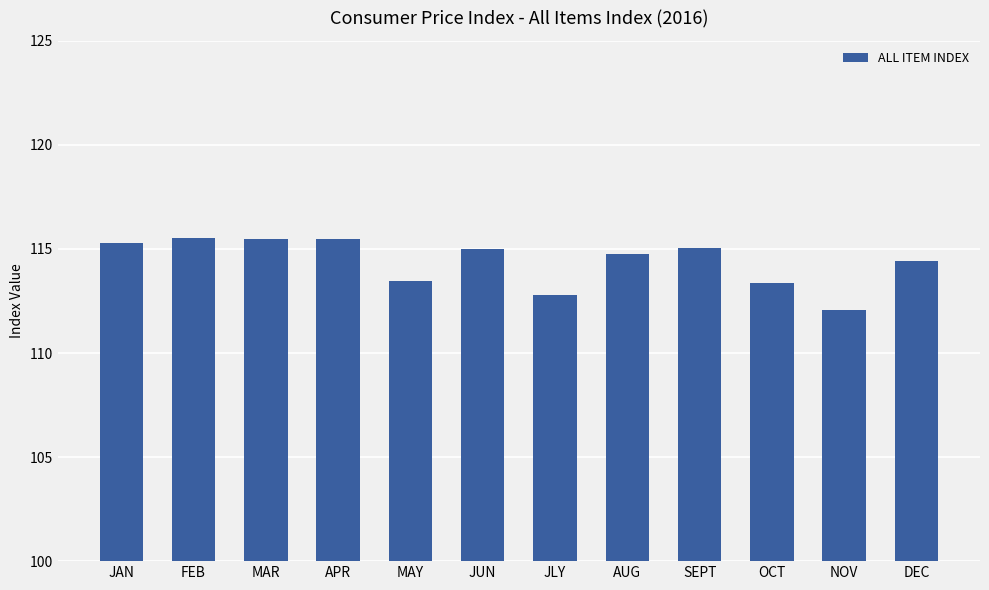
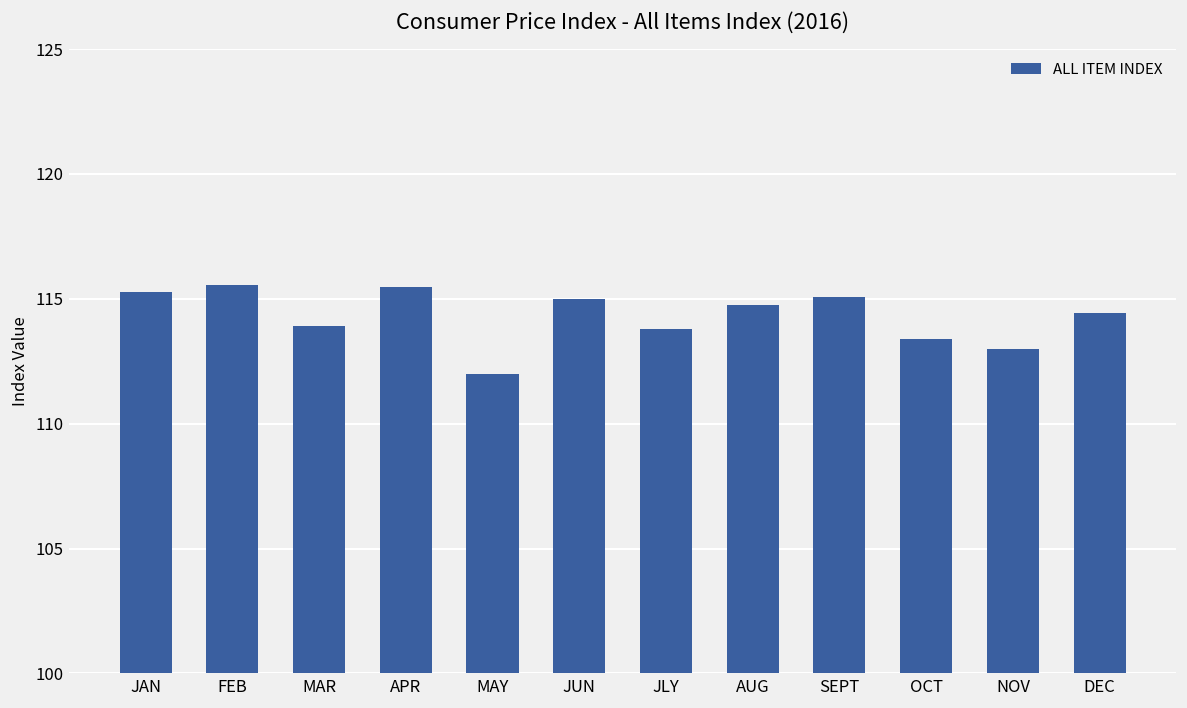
  {
    "JAN": 115.3,
    "FEB": 115.5,
-   "MAR": 115.5,
+   "MAR": 113.9,
    "APR": 115.5,
-   "MAY": 113.5,
+   "MAY": 112.0,
    "JUN": 115.0,
-   "JLY": 112.8,
+   "JLY": 113.8,
    "AUG": 114.7,
    "SEPT": 115.1,
    "OCT": 113.4,
-   "NOV": 112.1,
+   "NOV": 113.0,
    "DEC": 114.4
  }
